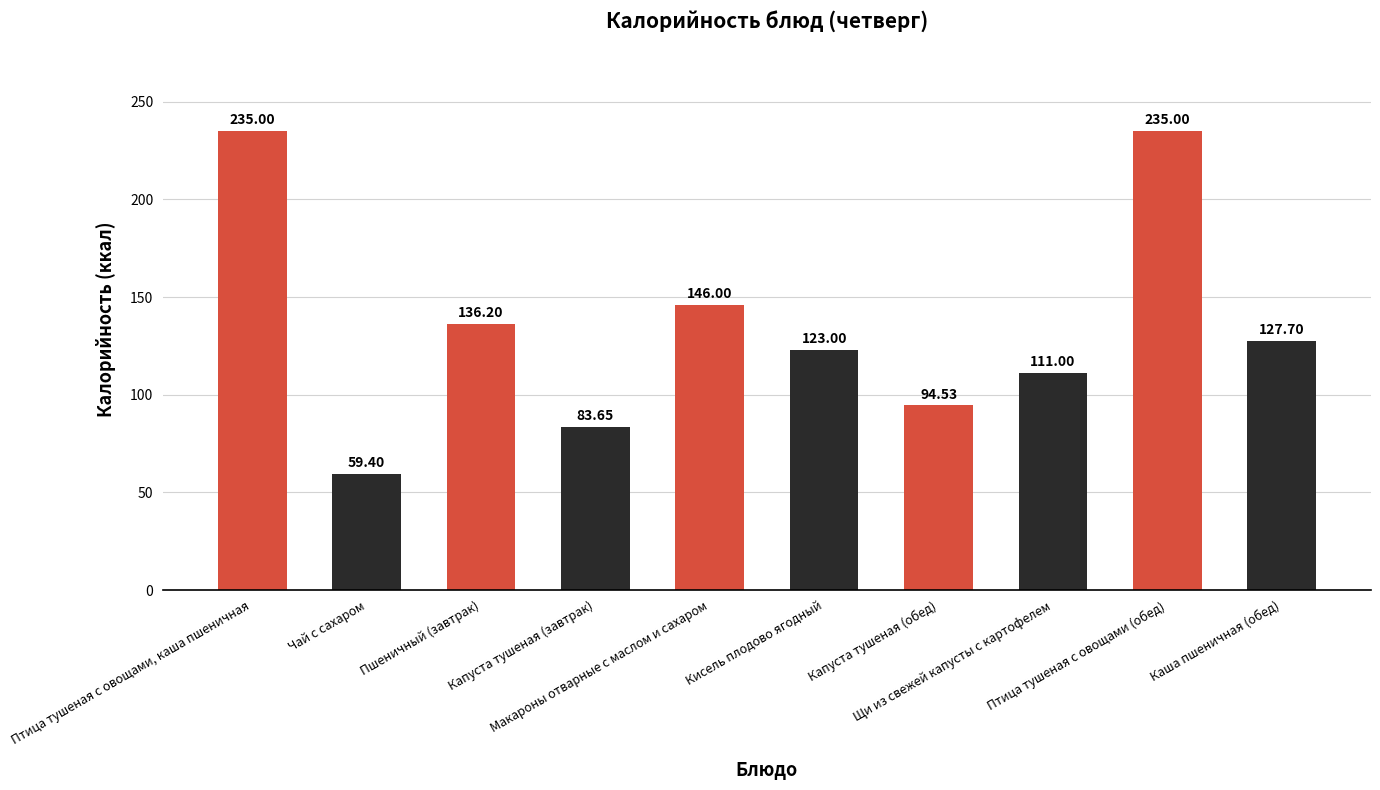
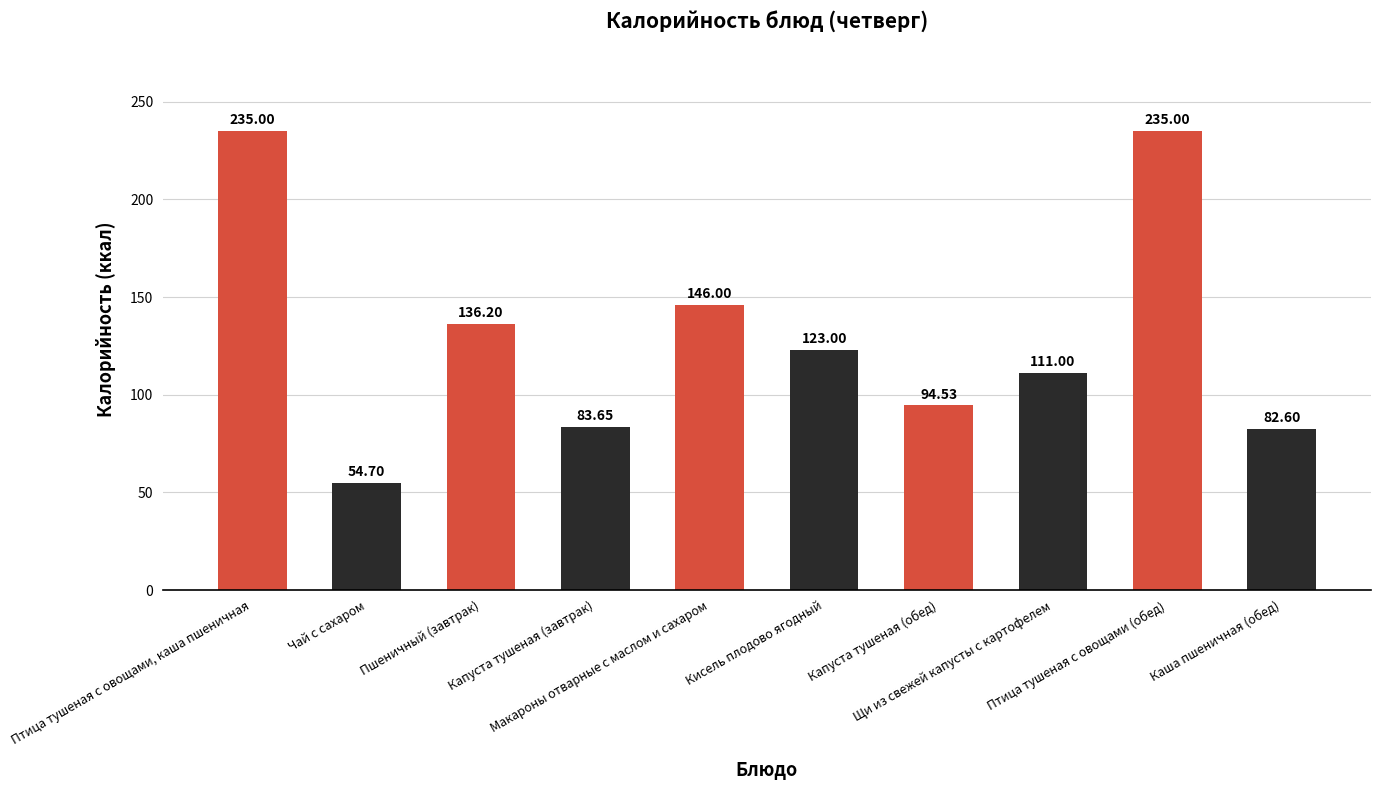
  {
    "Птица тушеная с овощами, каша пшеничная": 235.00,
-   "Чай с сахаром": 59.40,
+   "Чай с сахаром": 54.70,
    "Пшеничный (завтрак)": 136.20,
    "Капуста тушеная (завтрак)": 83.65,
    "Макароны отварные с маслом и сахаром": 146.00,
    "Кисель плодово ягодный": 123.00,
    "Капуста тушеная (обед)": 94.53,
    "Щи из свежей капусты с картофелем": 111.00,
    "Птица тушеная с овощами (обед)": 235.00,
-   "Каша пшеничная (обед)": 127.70
+   "Каша пшеничная (обед)": 82.60
  }
